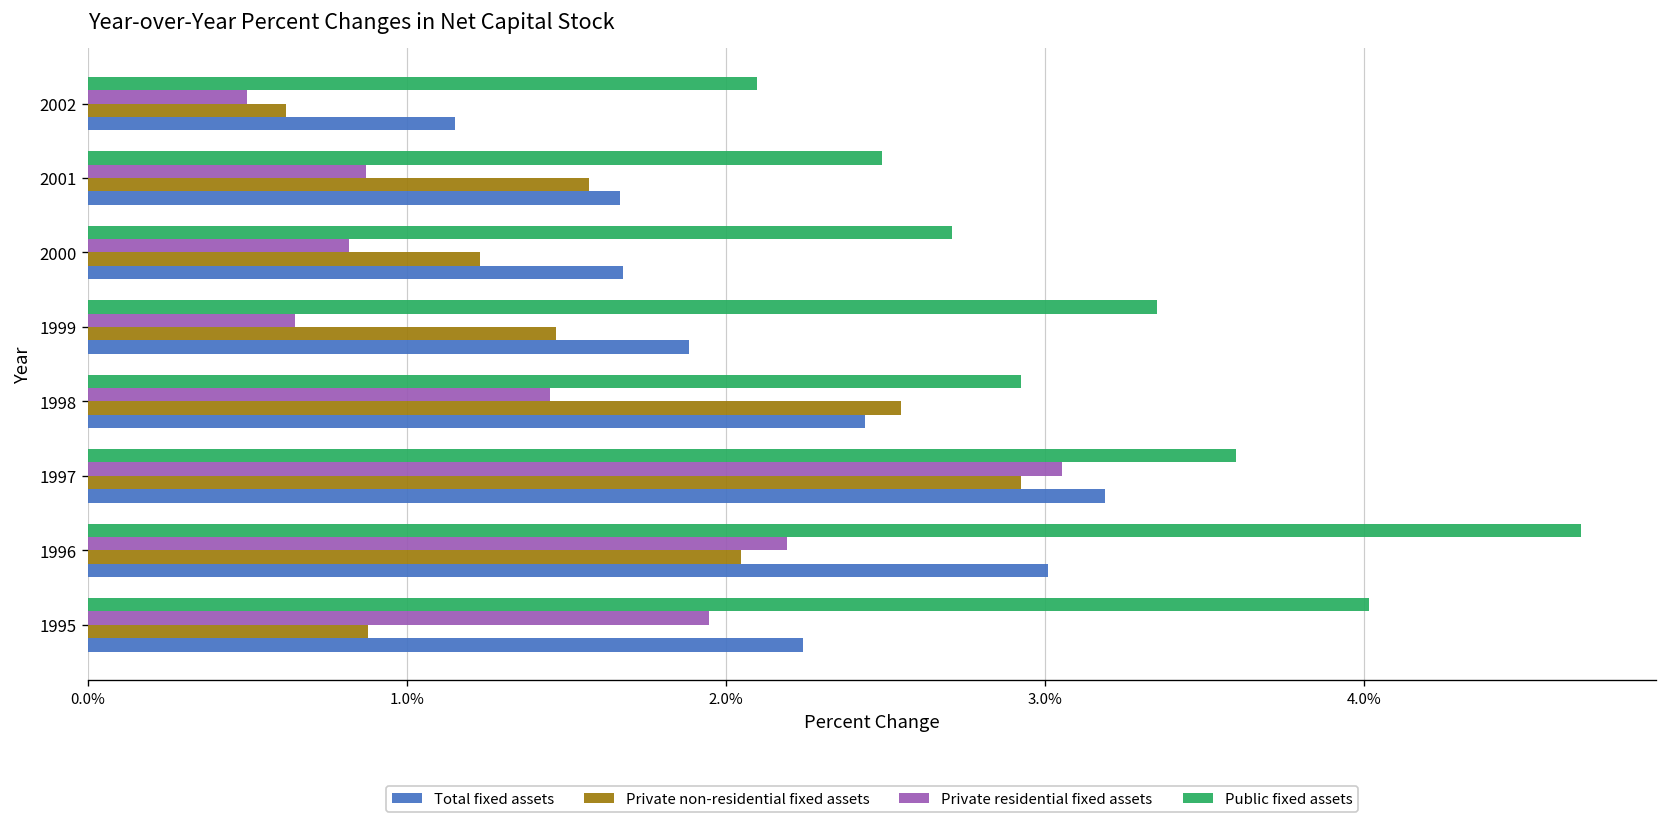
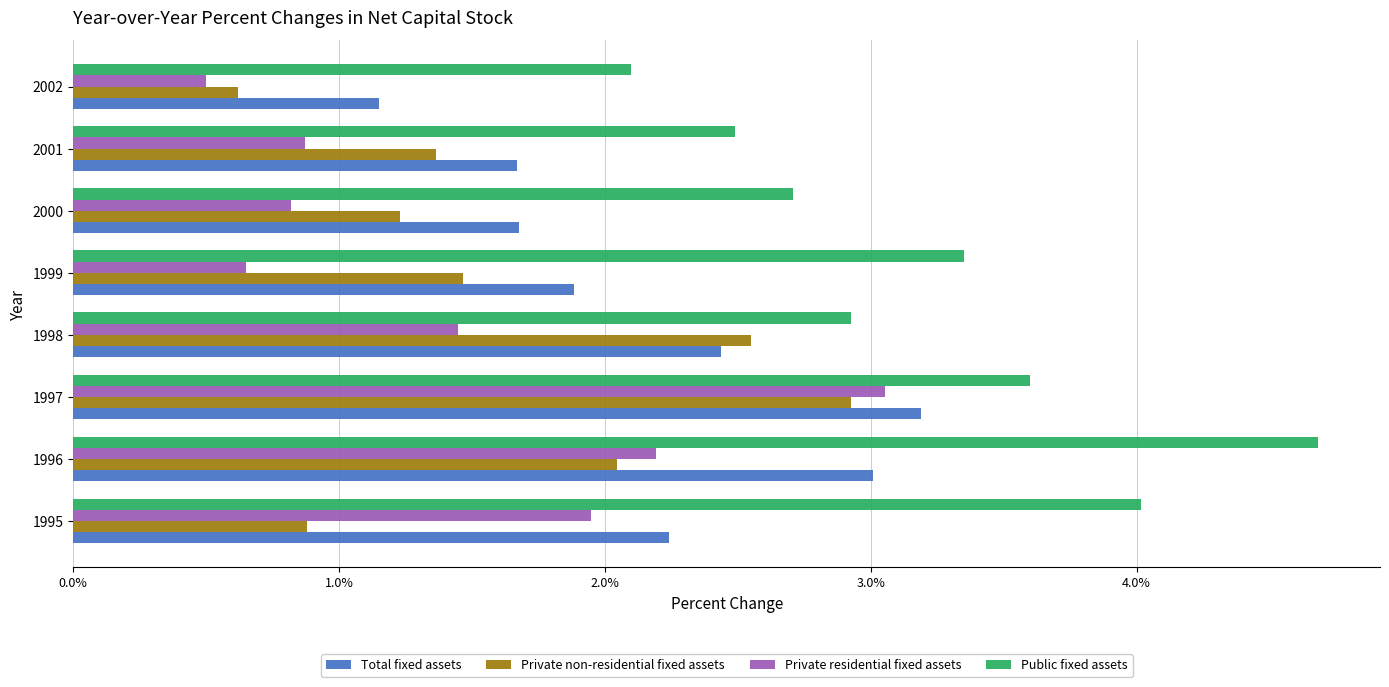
  {
    "Total fixed assets": {
      "2002": "1.15%",
      "2001": "1.67%",
      "2000": "1.68%",
      "1999": "1.88%",
      "1998": "2.44%",
      "1997": "3.19%",
      "1996": "3.01%",
      "1995": "2.24%"
    },
    "Private non-residential fixed assets": {
      "2002": "0.62%",
-     "2001": "1.57%",
+     "2001": "1.36%",
      "2000": "1.23%",
      "1999": "1.47%",
      "1998": "2.55%",
      "1997": "2.93%",
      "1996": "2.05%",
      "1995": "0.88%"
    },
    "Private residential fixed assets": {
      "2002": "0.50%",
      "2001": "0.87%",
      "2000": "0.82%",
      "1999": "0.65%",
      "1998": "1.45%",
      "1997": "3.05%",
      "1996": "2.19%",
      "1995": "1.95%"
    },
    "Public fixed assets": {
      "2002": "2.10%",
      "2001": "2.49%",
      "2000": "2.71%",
      "1999": "3.35%",
      "1998": "2.93%",
      "1997": "3.60%",
      "1996": "4.68%",
      "1995": "4.02%"
    }
  }
